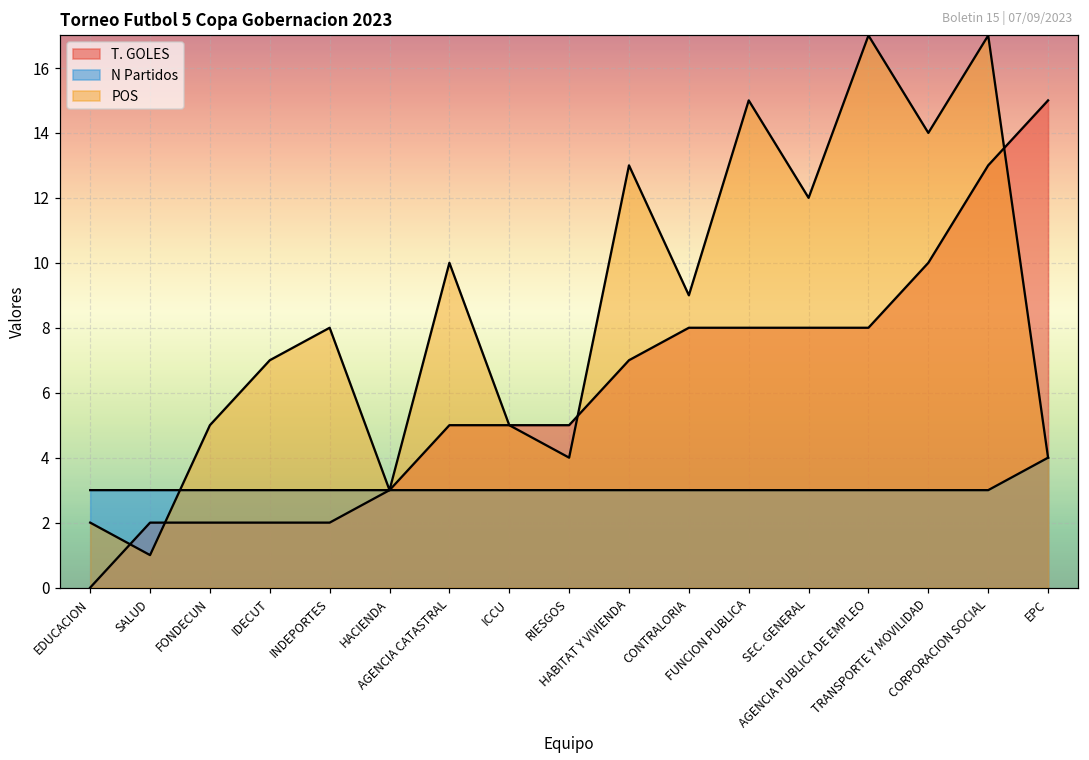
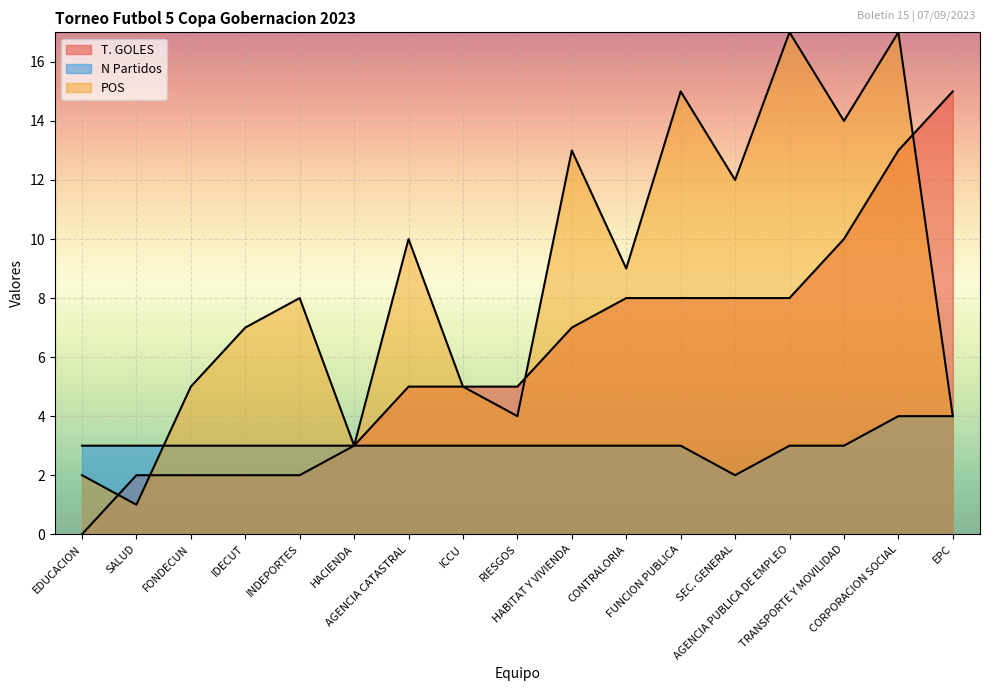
  {
    "T. GOLES": {
      "EDUCACION": 0,
      "SALUD": 2,
      "FONDECUN": 2,
      "IDECUT": 2,
      "INDEPORTES": 2,
      "AGENCIA CATASTRAL": 5,
      "RIESGOS": 5,
      "HABITAT Y VIVIENDA": 7,
      "CONTRALORIA": 8,
      "FUNCION PUBLICA": 8,
      "SEC. GENERAL": 8,
      "AGENCIA PUBLICA DE EMPLEO": 8,
      "TRANSPORTE Y MOVILIDAD": 10,
      "CORPORACION SOCIAL": 13,
      "EPC": 15
    },
    "N Partidos": {
      "EDUCACION": 3,
      "SALUD": 3,
      "FONDECUN": 3,
      "IDECUT": 3,
      "INDEPORTES": 3,
      "AGENCIA CATASTRAL": 3,
      "ICCU": 3,
      "RIESGOS": 3,
      "HABITAT Y VIVIENDA": 3,
      "CONTRALORIA": 3,
      "FUNCION PUBLICA": 3,
-     "SEC. GENERAL": 3,
+     "SEC. GENERAL": 2,
      "AGENCIA PUBLICA DE EMPLEO": 3,
      "TRANSPORTE Y MOVILIDAD": 3,
-     "CORPORACION SOCIAL": 3
+     "CORPORACION SOCIAL": 4
    },
    "POS": {
      "EDUCACION": 2,
      "SALUD": 1,
      "FONDECUN": 5,
      "IDECUT": 7,
      "INDEPORTES": 8,
      "AGENCIA CATASTRAL": 10,
      "RIESGOS": 4,
      "HABITAT Y VIVIENDA": 13,
      "CONTRALORIA": 9,
      "FUNCION PUBLICA": 15,
      "SEC. GENERAL": 12,
      "AGENCIA PUBLICA DE EMPLEO": 17,
      "TRANSPORTE Y MOVILIDAD": 14,
      "CORPORACION SOCIAL": 17
    }
  }
